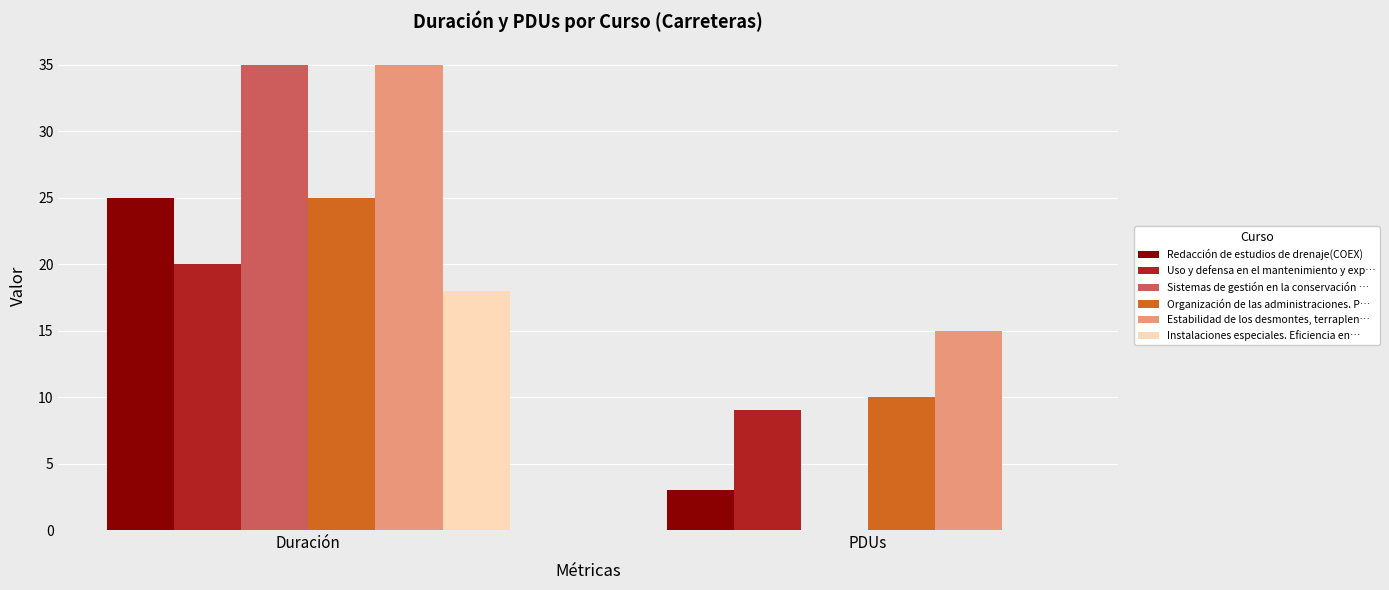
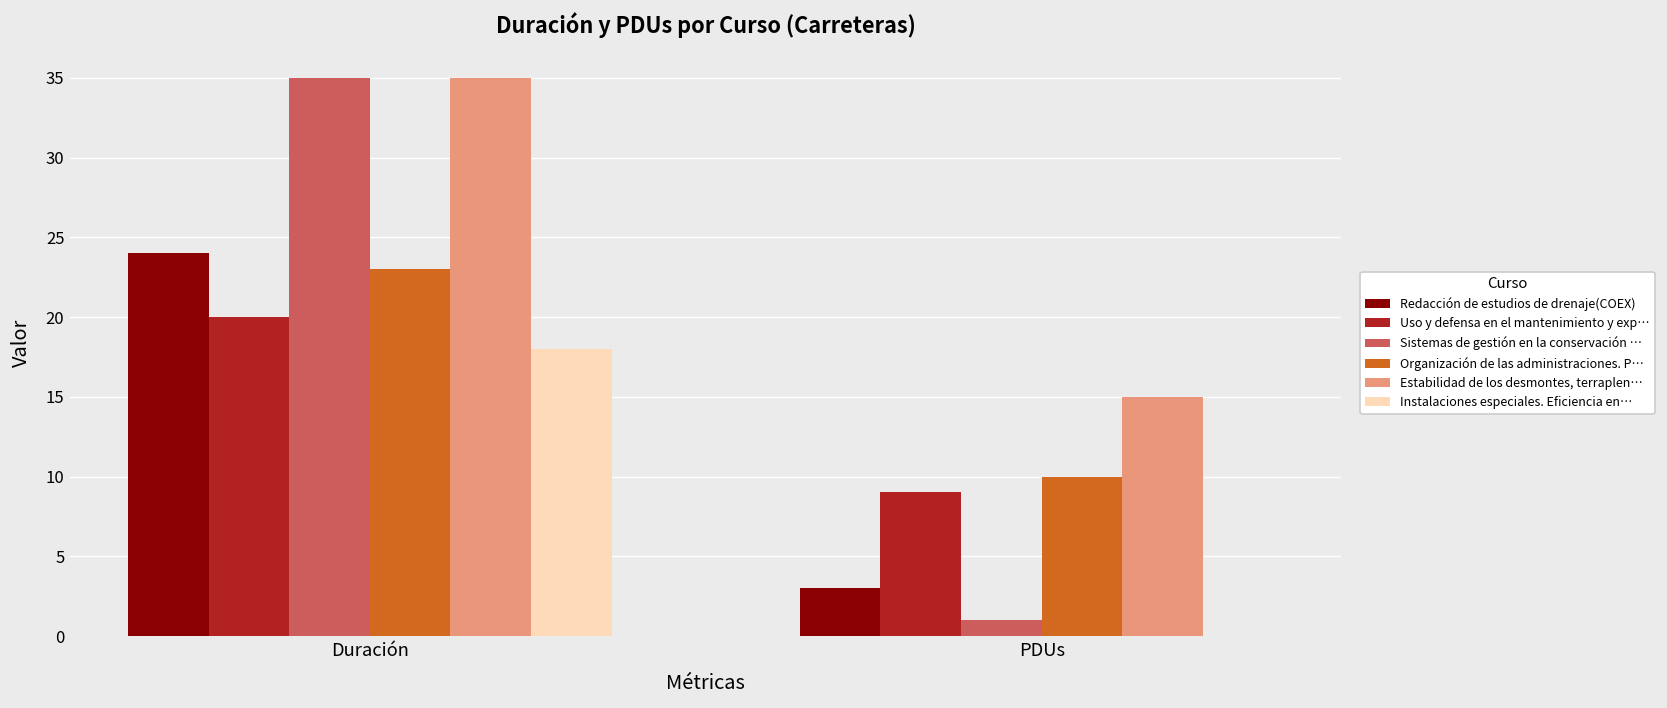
  {
    "Redacción de estudios de drenaje(COEX)": {
-     "Duración": 25,
+     "Duración": 24,
      "PDUs": 3
    },
    "Uso y defensa en el mantenimiento y exp…": {
      "Duración": 20,
      "PDUs": 9
    },
    "Sistemas de gestión en la conservación …": {
      "Duración": 35,
-     "PDUs": 0
+     "PDUs": 1
    },
    "Organización de las administraciones. P…": {
-     "Duración": 25,
+     "Duración": 23,
      "PDUs": 10
    },
    "Estabilidad de los desmontes, terraplen…": {
      "Duración": 35,
      "PDUs": 15
    },
    "Instalaciones especiales. Eficiencia en…": {
      "Duración": 18,
      "PDUs": 0
    }
  }
